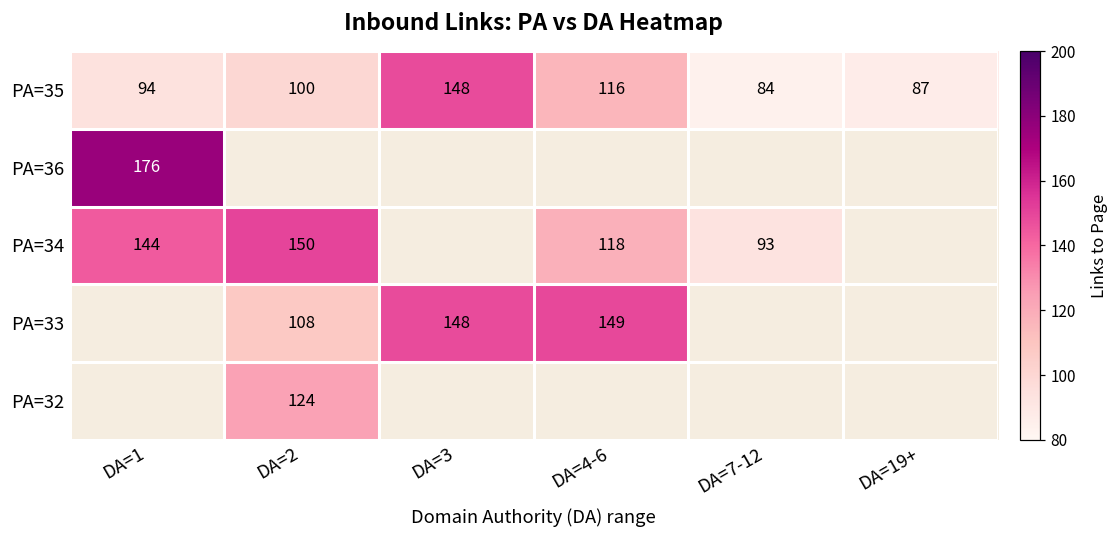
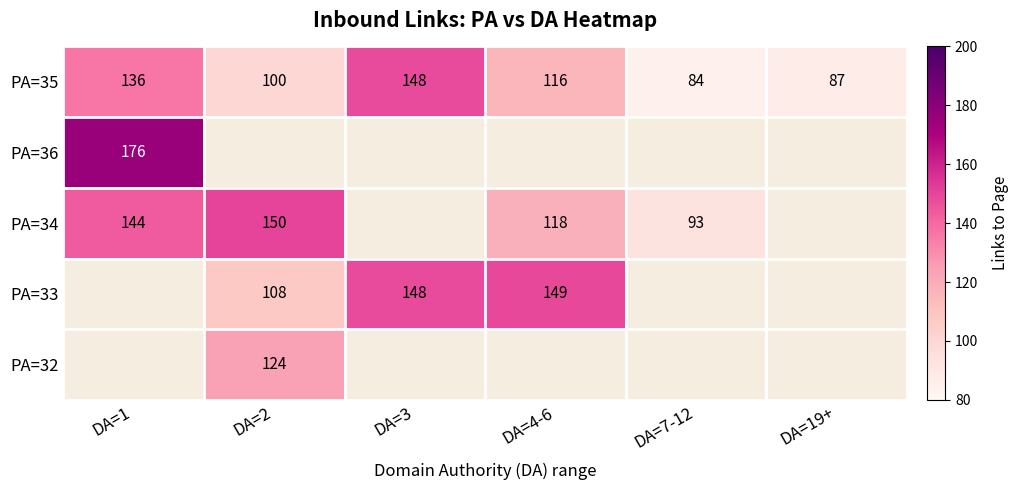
  {
    "PA=35": {
-     "DA=1": 94,
+     "DA=1": 136,
      "DA=2": 100,
      "DA=3": 148,
      "DA=4-6": 116,
      "DA=7-12": 84,
      "DA=19+": 87
    },
    "PA=36": {
      "DA=1": 176
    },
    "PA=34": {
      "DA=1": 144,
      "DA=2": 150,
      "DA=4-6": 118,
      "DA=7-12": 93
    },
    "PA=33": {
      "DA=2": 108,
      "DA=3": 148,
      "DA=4-6": 149
    },
    "PA=32": {
      "DA=2": 124
    }
  }
